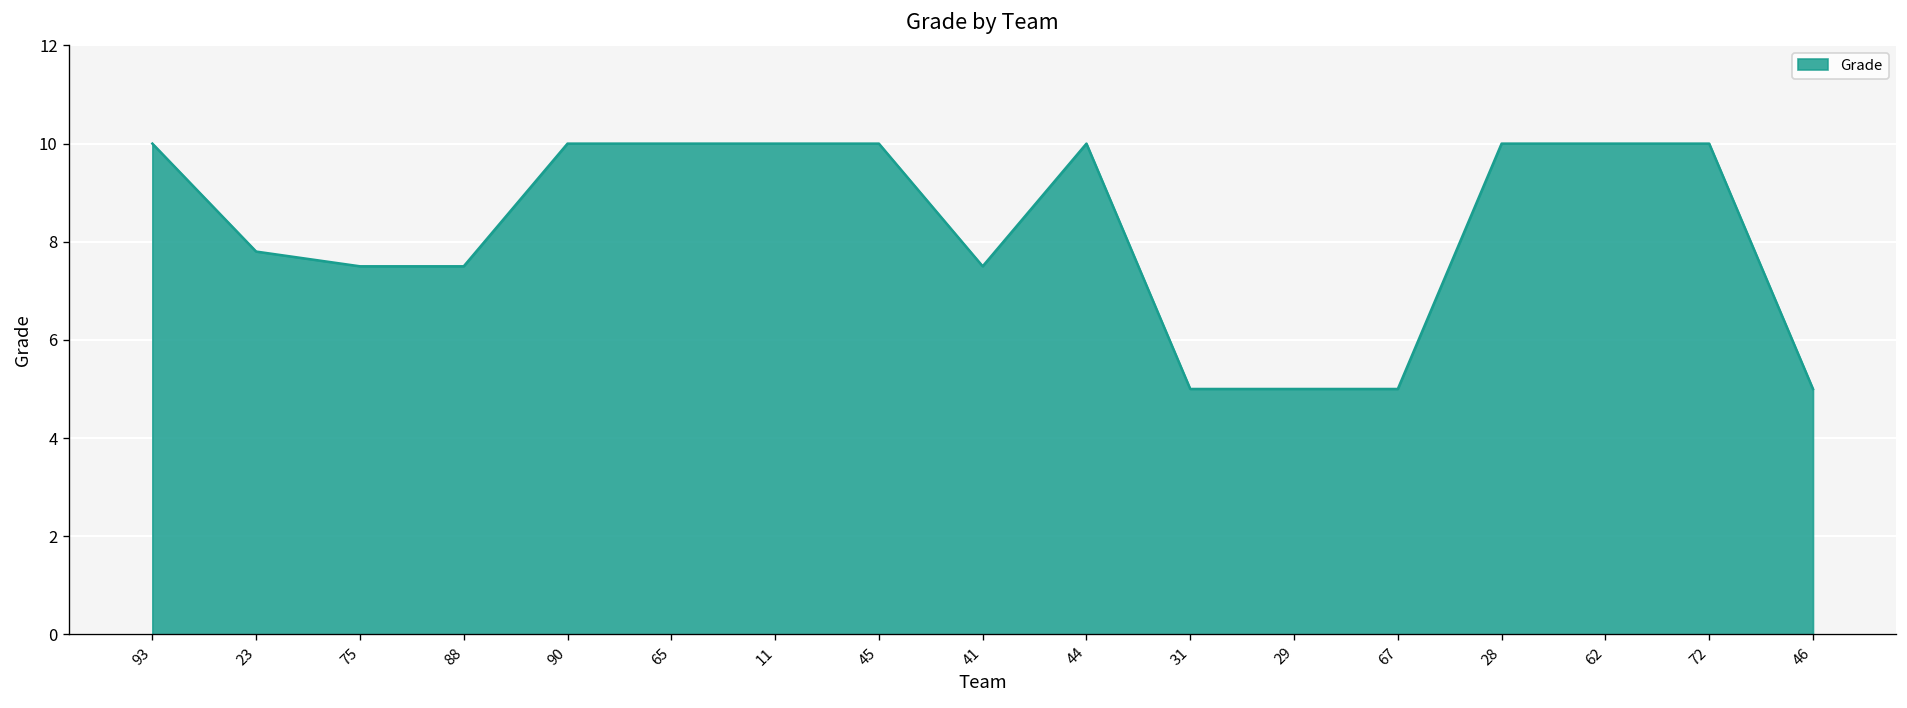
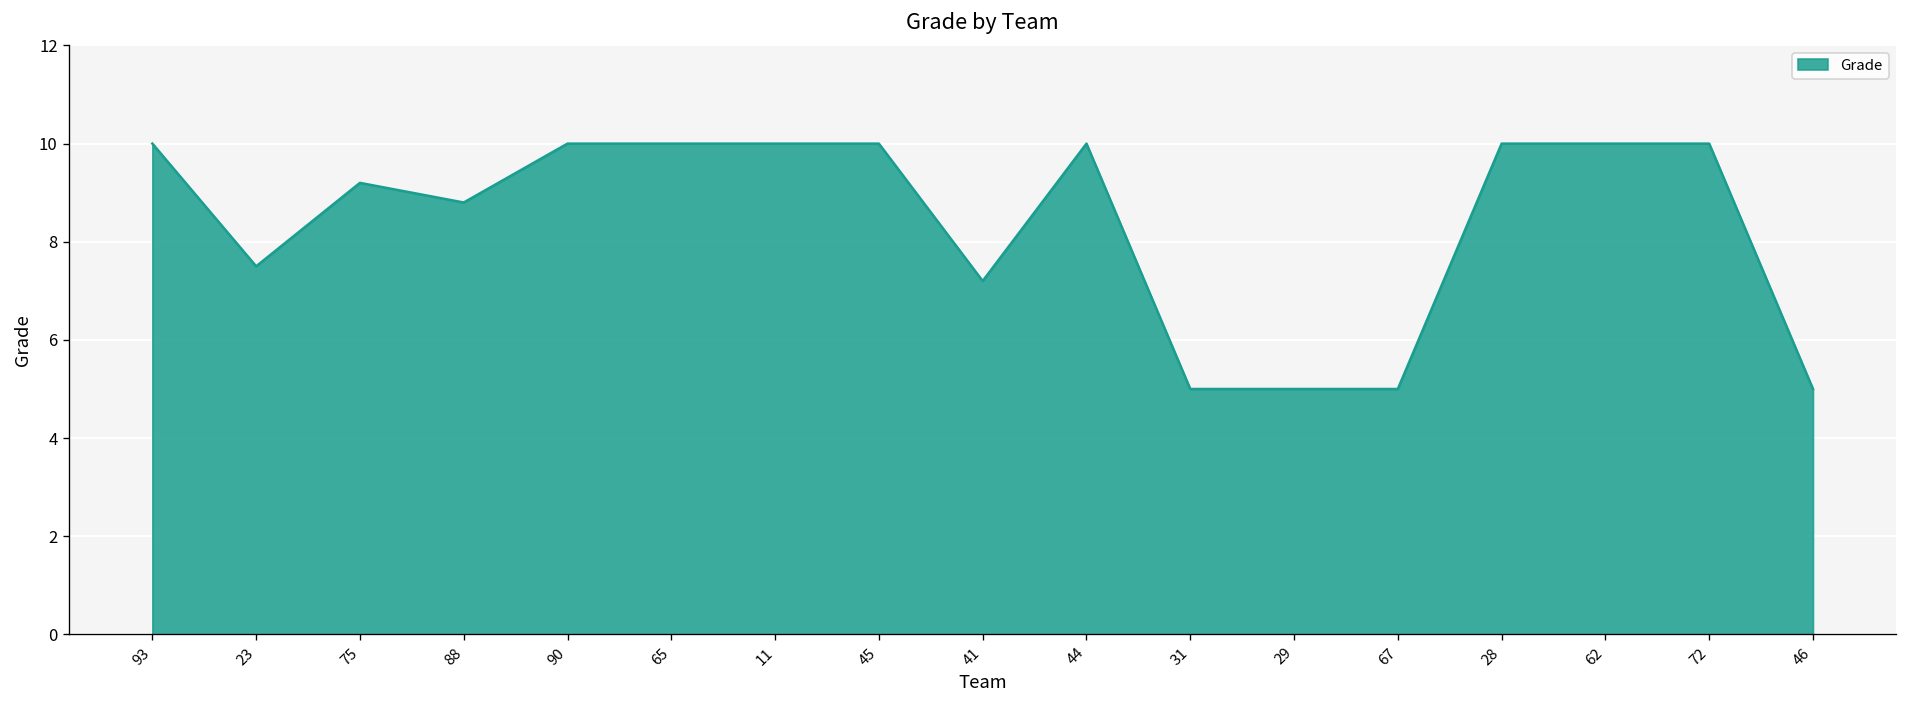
  {
    "93": 10.0,
-   "23": 7.8,
-   "75": 7.5,
-   "88": 7.5,
+   "23": 7.5,
+   "75": 9.2,
+   "88": 8.8,
    "90": 10.0,
    "65": 10.0,
    "11": 10.0,
    "45": 10.0,
-   "41": 7.5,
+   "41": 7.2,
    "44": 10.0,
    "31": 5.0,
    "29": 5.0,
    "67": 5.0,
    "28": 10.0,
    "62": 10.0,
    "72": 10.0,
    "46": 5.0
  }
